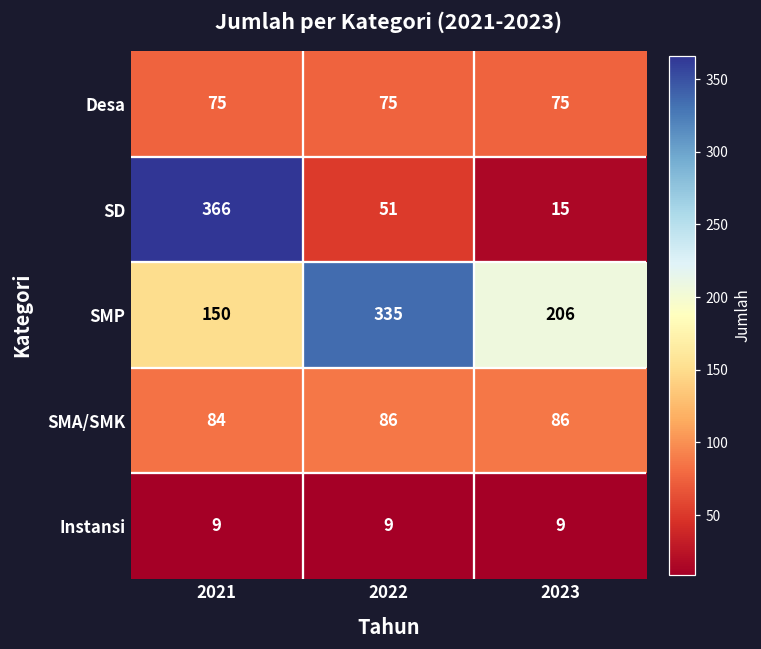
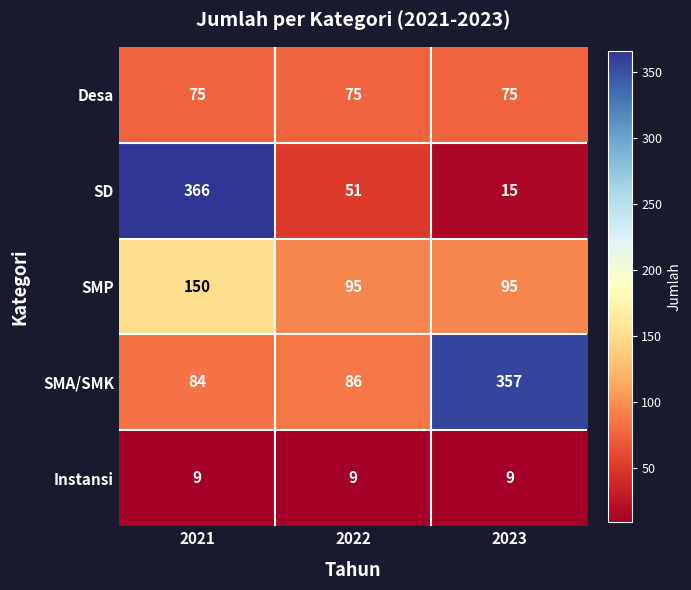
  {
    "Desa": {
      "2021": 75,
      "2022": 75,
      "2023": 75
    },
    "SD": {
      "2021": 366,
      "2022": 51,
      "2023": 15
    },
    "SMP": {
      "2021": 150,
-     "2022": 335,
-     "2023": 206
+     "2022": 95,
+     "2023": 95
    },
    "SMA/SMK": {
      "2021": 84,
      "2022": 86,
-     "2023": 86
+     "2023": 357
    },
    "Instansi": {
      "2021": 9,
      "2022": 9,
      "2023": 9
    }
  }
